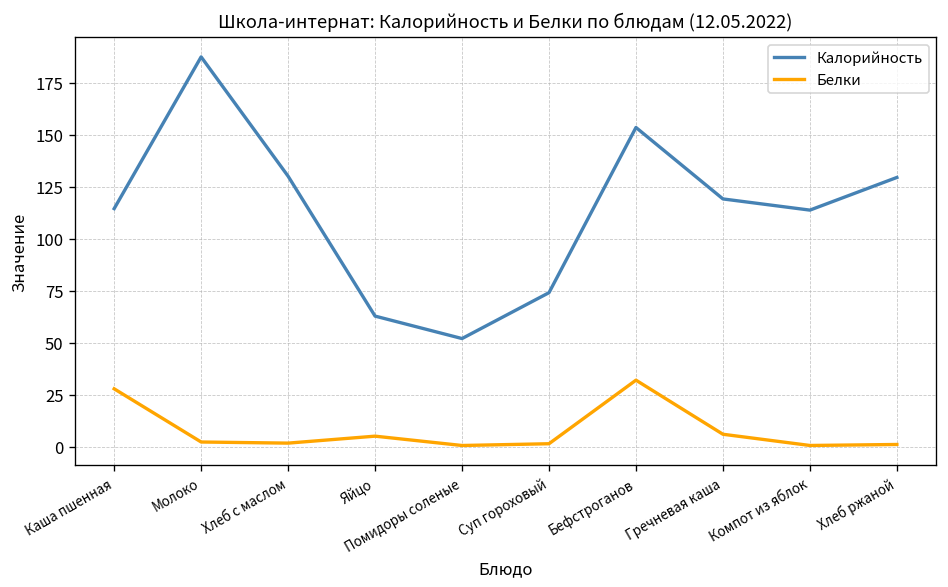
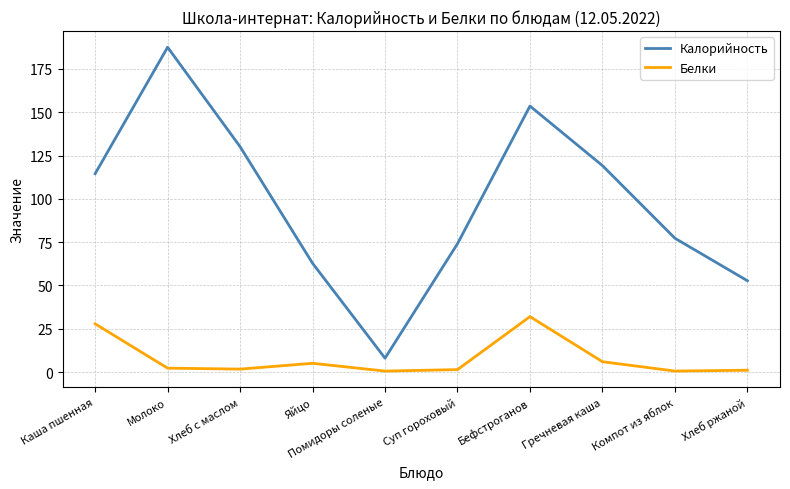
  {
    "Калорийность": {
      "Каша пшенная": 115,
      "Молоко": 188,
      "Хлеб с маслом": 130,
      "Яйцо": 63,
-     "Помидоры соленые": 52,
+     "Помидоры соленые": 8,
      "Суп гороховый": 74,
      "Бефстроганов": 154,
      "Гречневая каша": 119,
-     "Компот из яблок": 114,
-     "Хлеб ржаной": 130
+     "Компот из яблок": 77,
+     "Хлеб ржаной": 53
    },
    "Белки": {
      "Каша пшенная": 28,
      "Молоко": 2,
      "Хлеб с маслом": 2,
      "Яйцо": 5,
      "Помидоры соленые": 1,
      "Суп гороховый": 1,
      "Бефстроганов": 32,
      "Гречневая каша": 6,
      "Компот из яблок": 1,
      "Хлеб ржаной": 1
    }
  }
